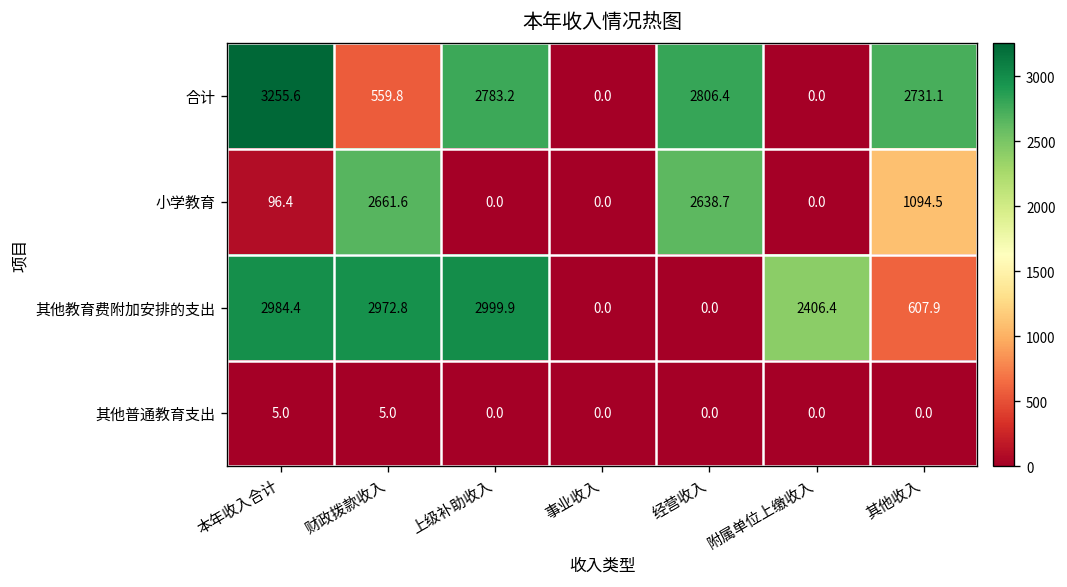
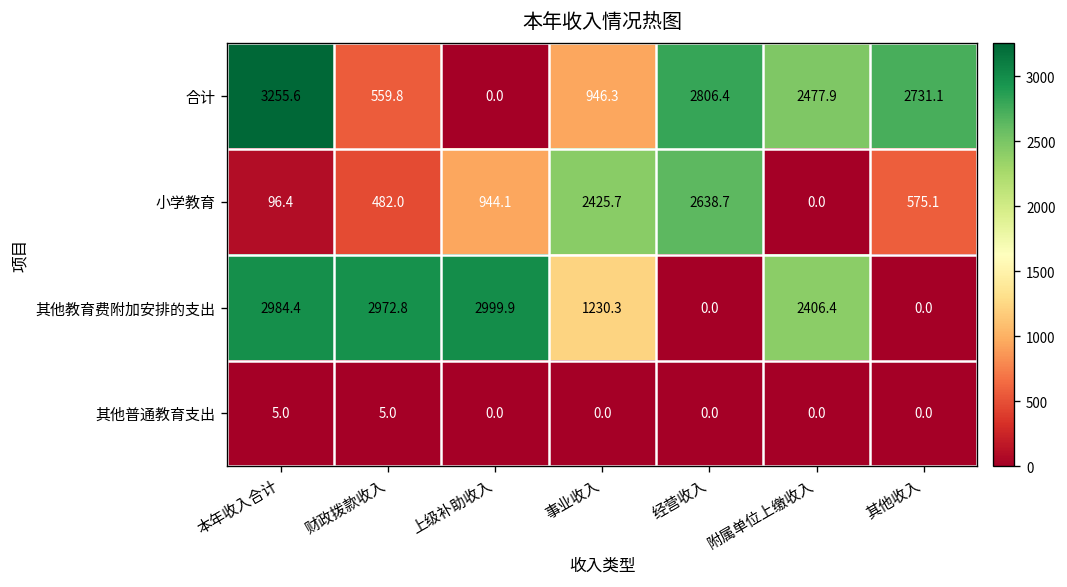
  {
    "合计": {
      "本年收入合计": 3255.6,
      "财政拨款收入": 559.8,
-     "上级补助收入": 2783.2,
-     "事业收入": 0.0,
+     "上级补助收入": 0.0,
+     "事业收入": 946.3,
      "经营收入": 2806.4,
-     "附属单位上缴收入": 0.0,
+     "附属单位上缴收入": 2477.9,
      "其他收入": 2731.1
    },
    "小学教育": {
      "本年收入合计": 96.4,
-     "财政拨款收入": 2661.6,
-     "上级补助收入": 0.0,
-     "事业收入": 0.0,
+     "财政拨款收入": 482.0,
+     "上级补助收入": 944.1,
+     "事业收入": 2425.7,
      "经营收入": 2638.7,
      "附属单位上缴收入": 0.0,
-     "其他收入": 1094.5
+     "其他收入": 575.1
    },
    "其他教育费附加安排的支出": {
      "本年收入合计": 2984.4,
      "财政拨款收入": 2972.8,
      "上级补助收入": 2999.9,
-     "事业收入": 0.0,
+     "事业收入": 1230.3,
      "经营收入": 0.0,
      "附属单位上缴收入": 2406.4,
-     "其他收入": 607.9
+     "其他收入": 0.0
    },
    "其他普通教育支出": {
      "本年收入合计": 5.0,
      "财政拨款收入": 5.0,
      "上级补助收入": 0.0,
      "事业收入": 0.0,
      "经营收入": 0.0,
      "附属单位上缴收入": 0.0,
      "其他收入": 0.0
    }
  }
